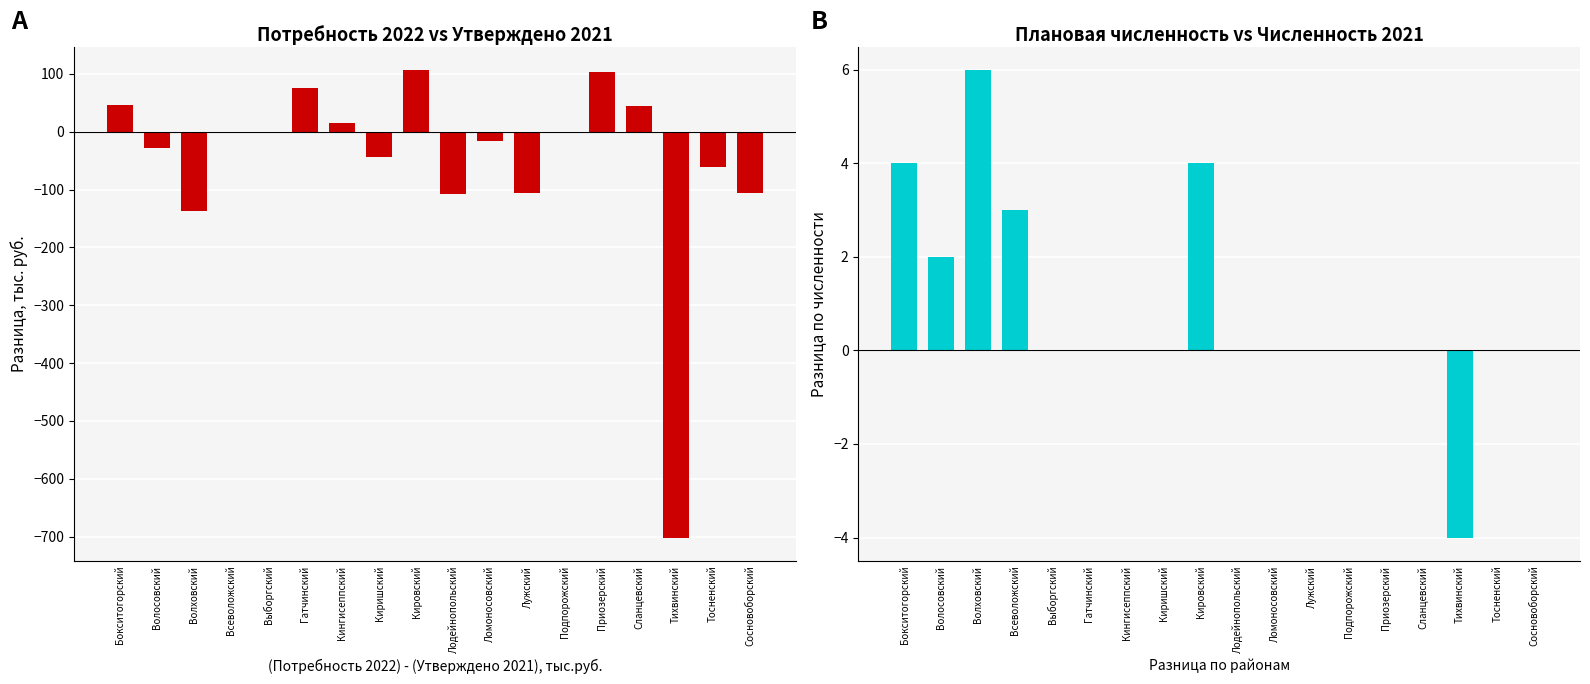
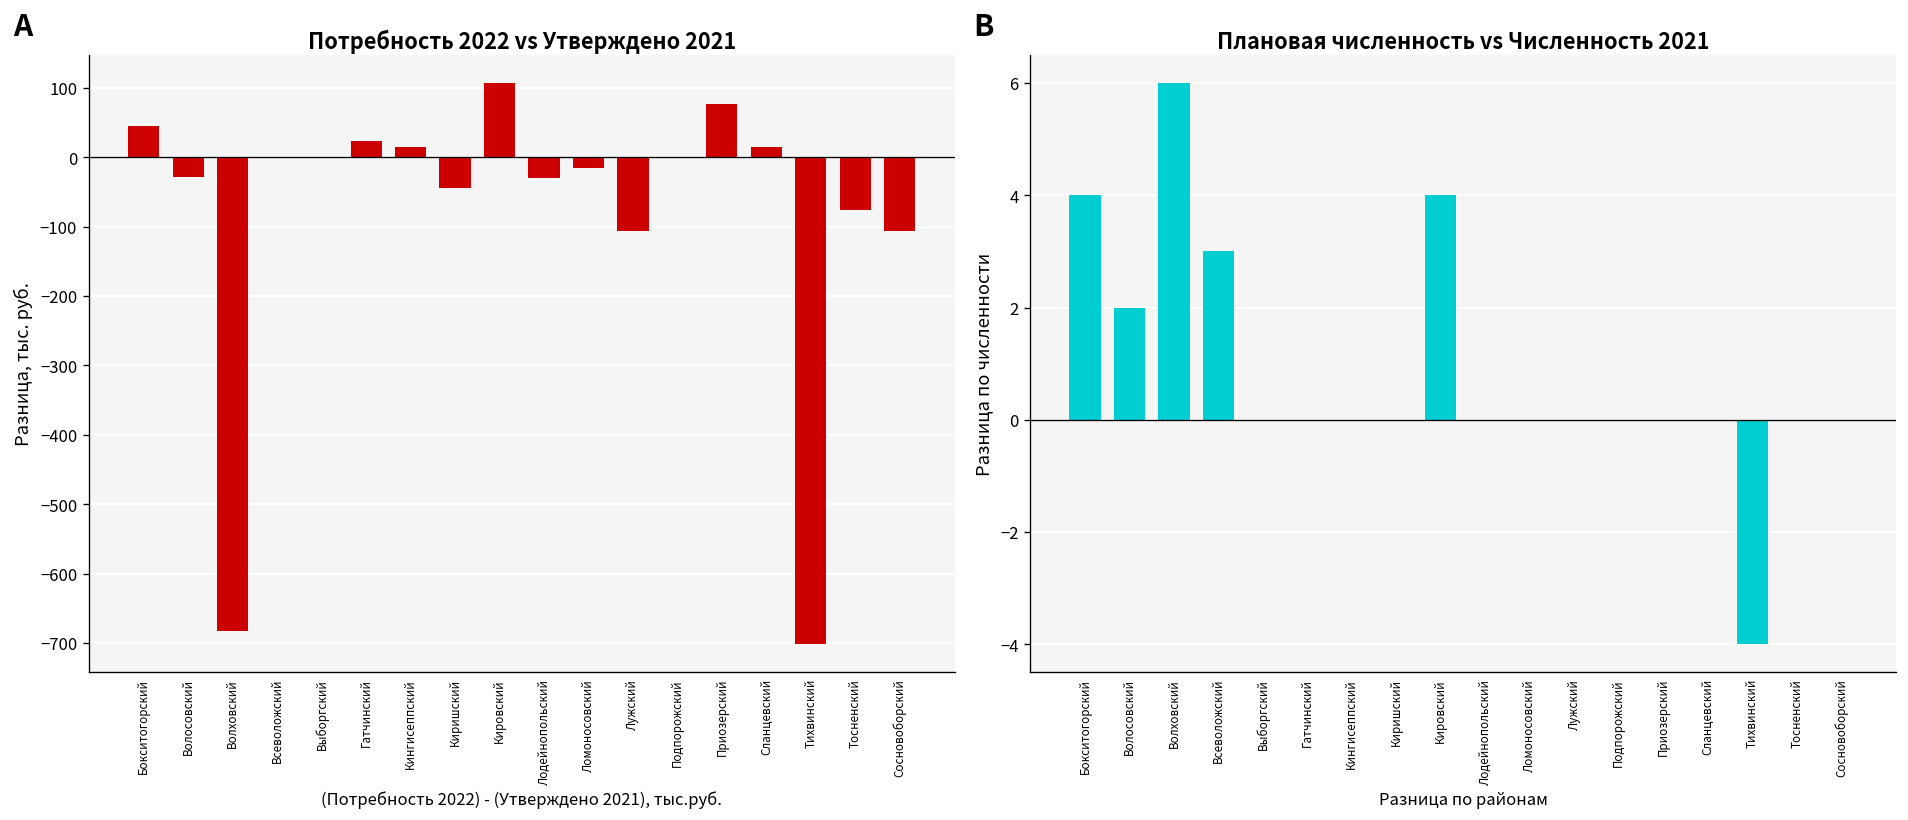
  {
    "Потребность 2022 vs Утверждено 2021": {
      "Бокситогорский": 50,
      "Волосовский": -30,
-     "Волховский": -140,
+     "Волховский": -680,
      "Всеволожский": 0,
      "Выборгский": 0,
-     "Гатчинский": 80,
+     "Гатчинский": 20,
      "Кингисеппский": 20,
      "Киришский": -40,
      "Кировский": 110,
-     "Лодейнопольский": -110,
+     "Лодейнопольский": -30,
      "Ломоносовский": -20,
      "Лужский": -110,
      "Подпорожский": 0,
-     "Приозерский": 100,
-     "Сланцевский": 40,
+     "Приозерский": 80,
+     "Сланцевский": 20,
      "Тихвинский": -700,
-     "Тосненский": -60,
+     "Тосненский": -80,
      "Сосновоборский": -110
    },
    "Плановая численность vs Численность 2021": {
      "Бокситогорский": 4.0,
      "Волосовский": 2.0,
      "Волховский": 6.0,
      "Всеволожский": 3.0,
      "Выборгский": 0.0,
      "Гатчинский": 0.0,
      "Кингисеппский": 0.0,
      "Киришский": 0.0,
      "Кировский": 4.0,
      "Лодейнопольский": 0.0,
      "Ломоносовский": 0.0,
      "Лужский": 0.0,
      "Подпорожский": 0.0,
      "Приозерский": 0.0,
      "Сланцевский": 0.0,
      "Тихвинский": -4.0,
      "Тосненский": 0.0,
      "Сосновоборский": 0.0
    }
  }
